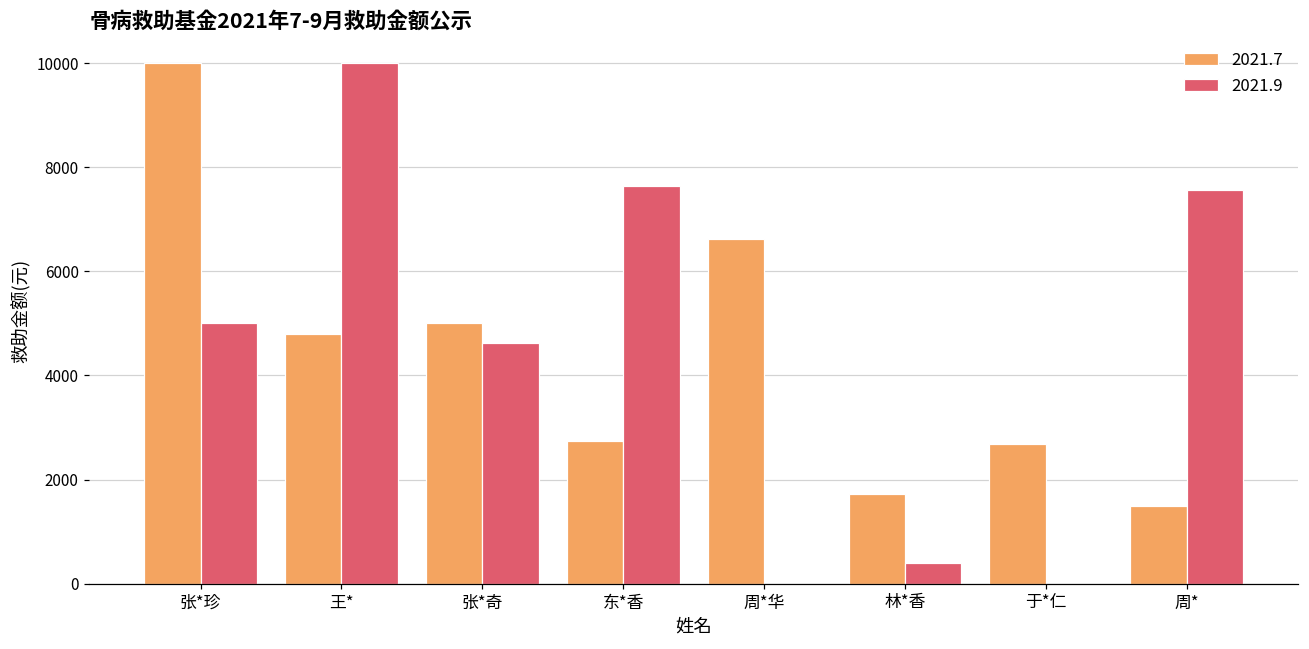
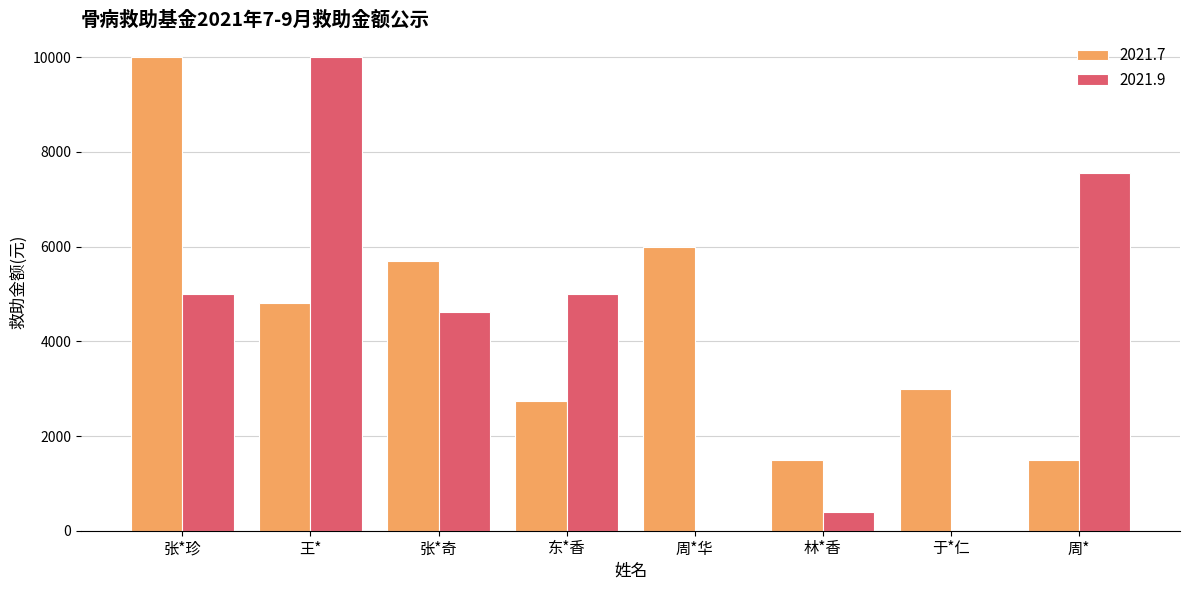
  {
    "2021.7": {
      "张*珍": 10000,
      "王*": 4800,
-     "张*奇": 5000,
+     "张*奇": 5700,
      "东*香": 2700,
-     "周*华": 6600,
-     "林*香": 1700,
-     "于*仁": 2700,
+     "周*华": 6000,
+     "林*香": 1500,
+     "于*仁": 3000,
      "周*": 1500
    },
    "2021.9": {
      "张*珍": 5000,
      "王*": 10000,
      "张*奇": 4600,
-     "东*香": 7600,
+     "东*香": 5000,
      "周*华": 0,
      "林*香": 400,
      "于*仁": 0,
      "周*": 7600
    }
  }
